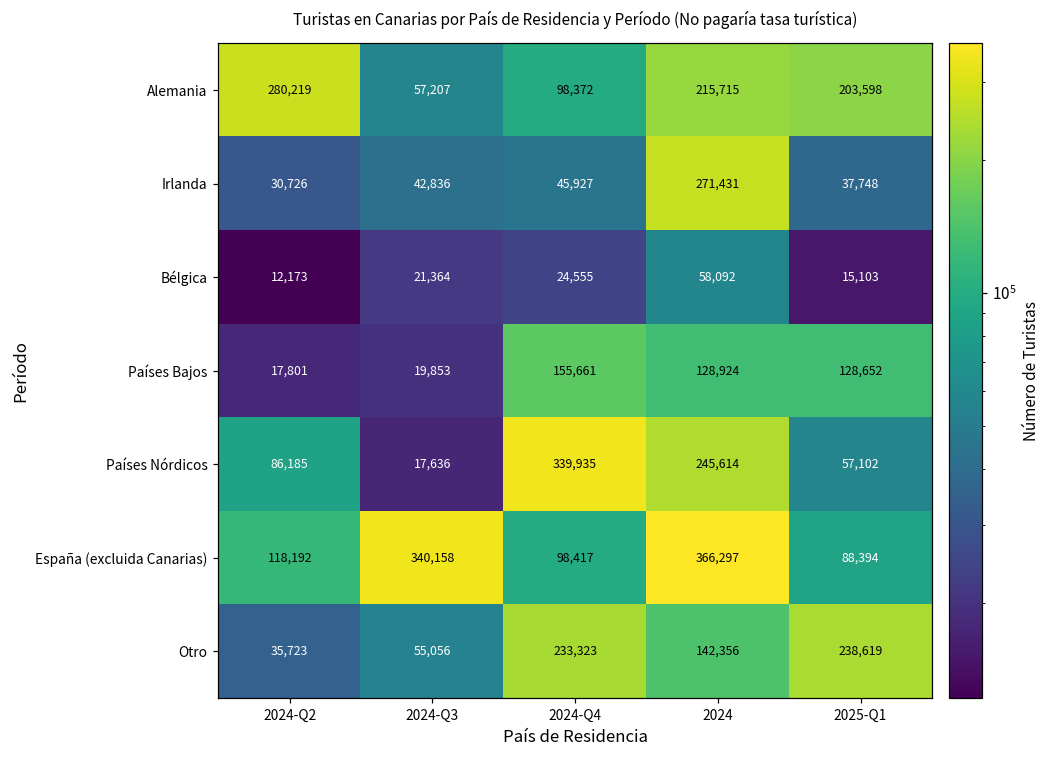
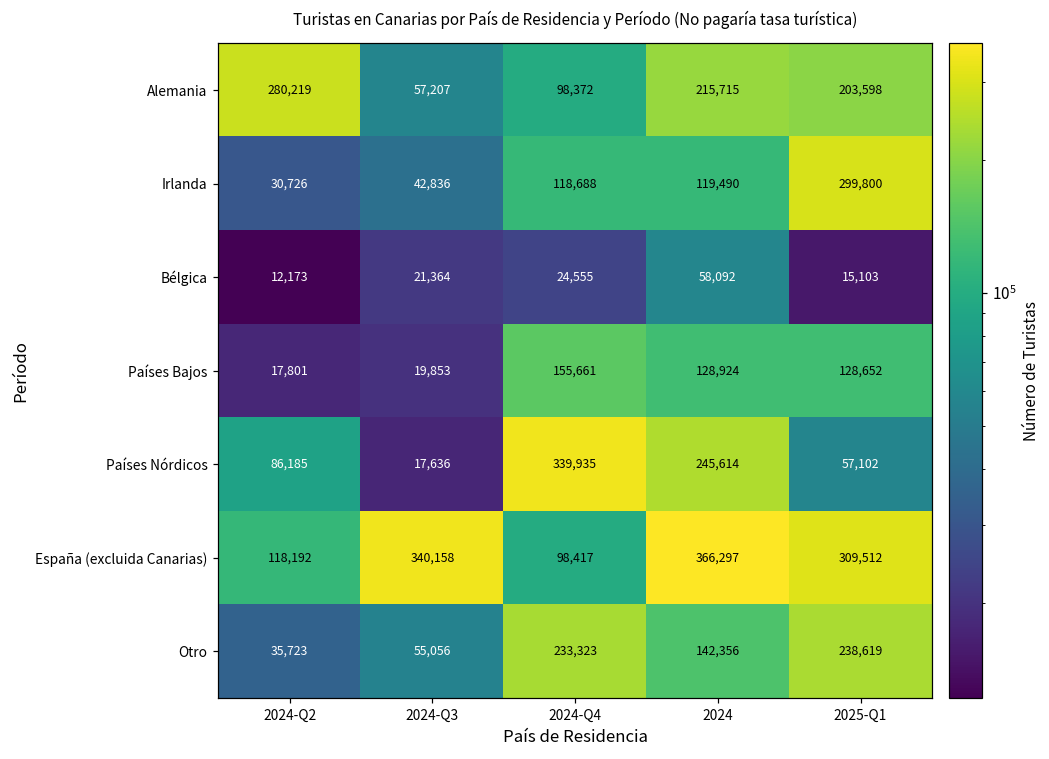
  {
    "Alemania": {
      "2024-Q2": "280,219",
      "2024-Q3": "57,207",
      "2024-Q4": "98,372",
      "2024": "215,715",
      "2025-Q1": "203,598"
    },
    "Irlanda": {
      "2024-Q2": "30,726",
      "2024-Q3": "42,836",
-     "2024-Q4": "45,927",
-     "2024": "271,431",
-     "2025-Q1": "37,748"
+     "2024-Q4": "118,688",
+     "2024": "119,490",
+     "2025-Q1": "299,800"
    },
    "Bélgica": {
      "2024-Q2": "12,173",
      "2024-Q3": "21,364",
      "2024-Q4": "24,555",
      "2024": "58,092",
      "2025-Q1": "15,103"
    },
    "Países Bajos": {
      "2024-Q2": "17,801",
      "2024-Q3": "19,853",
      "2024-Q4": "155,661",
      "2024": "128,924",
      "2025-Q1": "128,652"
    },
    "Países Nórdicos": {
      "2024-Q2": "86,185",
      "2024-Q3": "17,636",
      "2024-Q4": "339,935",
      "2024": "245,614",
      "2025-Q1": "57,102"
    },
    "España (excluida Canarias)": {
      "2024-Q2": "118,192",
      "2024-Q3": "340,158",
      "2024-Q4": "98,417",
      "2024": "366,297",
-     "2025-Q1": "88,394"
+     "2025-Q1": "309,512"
    },
    "Otro": {
      "2024-Q2": "35,723",
      "2024-Q3": "55,056",
      "2024-Q4": "233,323",
      "2024": "142,356",
      "2025-Q1": "238,619"
    }
  }
